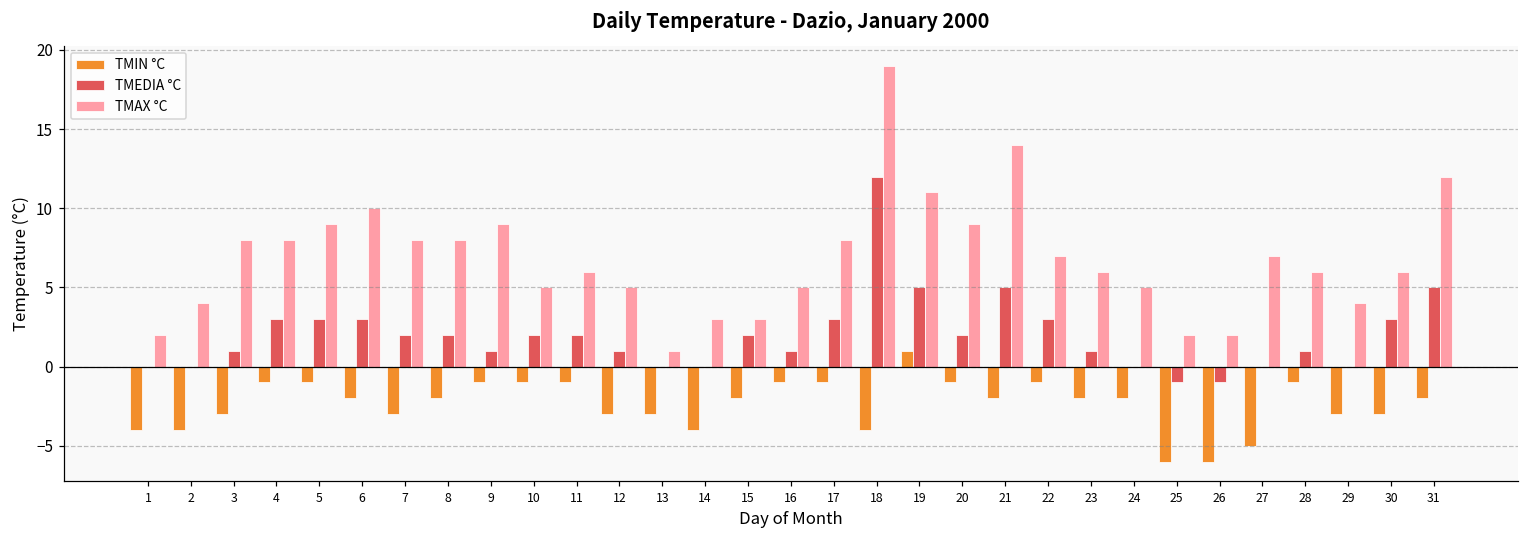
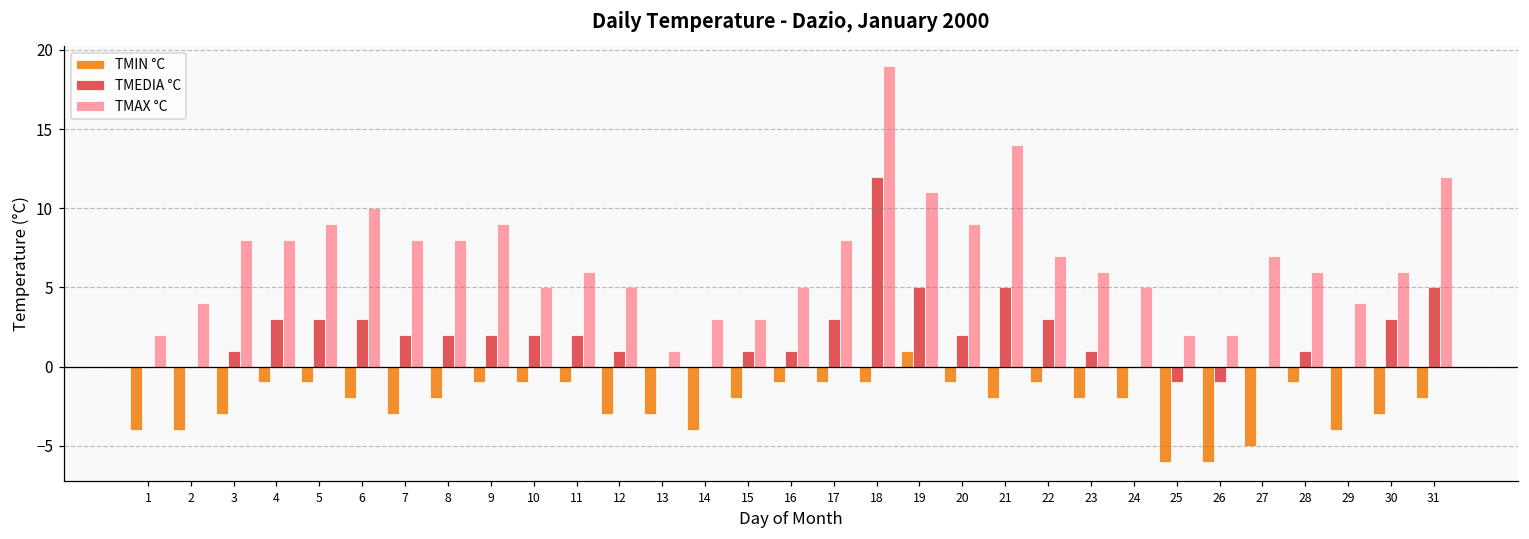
  {
    "TMIN °C": {
      "1": -4,
      "2": -4,
      "3": -3,
      "4": -1,
      "5": -1,
      "6": -2,
      "7": -3,
      "8": -2,
      "9": -1,
      "10": -1,
      "11": -1,
      "12": -3,
      "13": -3,
      "14": -4,
      "15": -2,
      "16": -1,
      "17": -1,
-     "18": -4,
+     "18": -1,
      "19": 1,
      "20": -1,
      "21": -2,
      "22": -1,
      "23": -2,
      "24": -2,
      "25": -6,
      "26": -6,
      "27": -5,
      "28": -1,
-     "29": -3,
+     "29": -4,
      "30": -3,
      "31": -2
    },
    "TMEDIA °C": {
      "1": 0,
      "2": 0,
      "3": 1,
      "4": 3,
      "5": 3,
      "6": 3,
      "7": 2,
      "8": 2,
-     "9": 1,
+     "9": 2,
      "10": 2,
      "11": 2,
      "12": 1,
      "13": 0,
      "14": 0,
-     "15": 2,
+     "15": 1,
      "16": 1,
      "17": 3,
      "18": 12,
      "19": 5,
      "20": 2,
      "21": 5,
      "22": 3,
      "23": 1,
      "24": 0,
      "25": -1,
      "26": -1,
      "27": 0,
      "28": 1,
      "29": 0,
      "30": 3,
      "31": 5
    },
    "TMAX °C": {
      "1": 2,
      "2": 4,
      "3": 8,
      "4": 8,
      "5": 9,
      "6": 10,
      "7": 8,
      "8": 8,
      "9": 9,
      "10": 5,
      "11": 6,
      "12": 5,
      "13": 1,
      "14": 3,
      "15": 3,
      "16": 5,
      "17": 8,
      "18": 19,
      "19": 11,
      "20": 9,
      "21": 14,
      "22": 7,
      "23": 6,
      "24": 5,
      "25": 2,
      "26": 2,
      "27": 7,
      "28": 6,
      "29": 4,
      "30": 6,
      "31": 12
    }
  }
